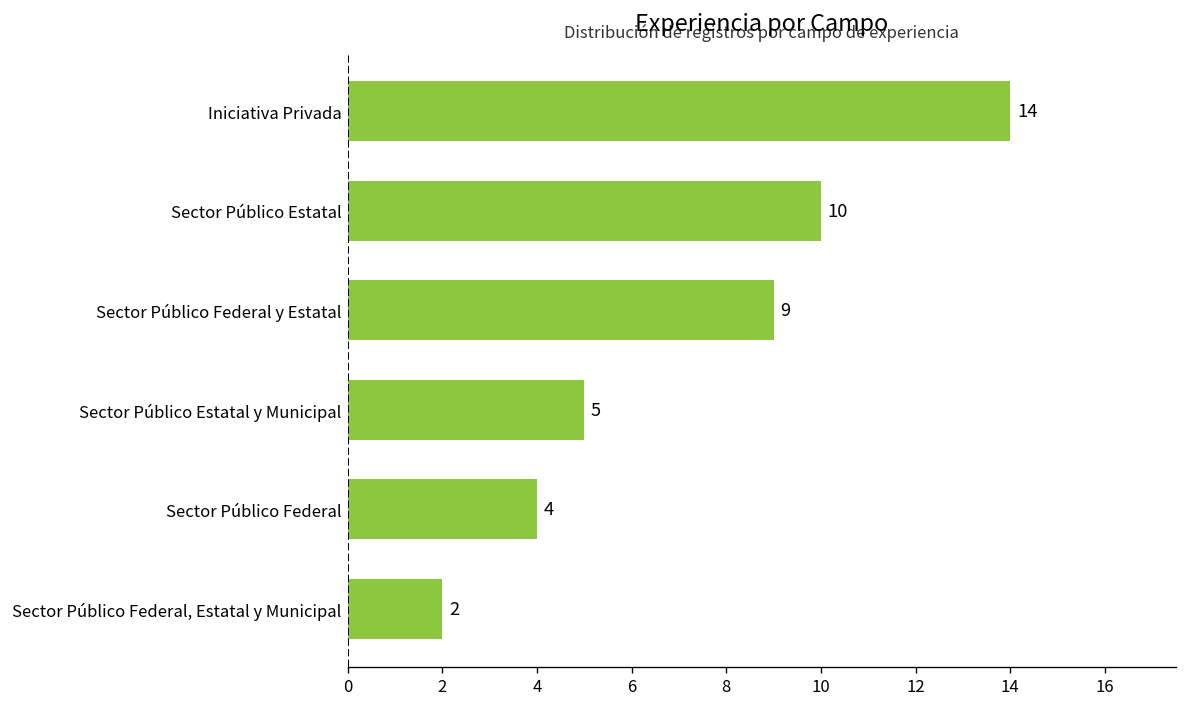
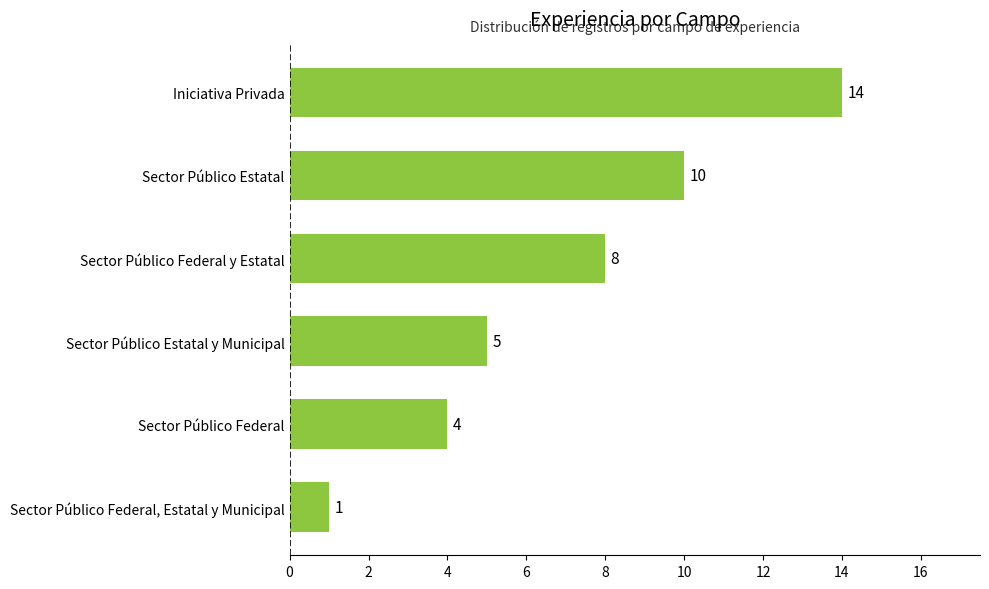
  {
    "Iniciativa Privada": 14,
    "Sector Público Estatal": 10,
-   "Sector Público Federal y Estatal": 9,
+   "Sector Público Federal y Estatal": 8,
    "Sector Público Estatal y Municipal": 5,
    "Sector Público Federal": 4,
-   "Sector Público Federal, Estatal y Municipal": 2
+   "Sector Público Federal, Estatal y Municipal": 1
  }
